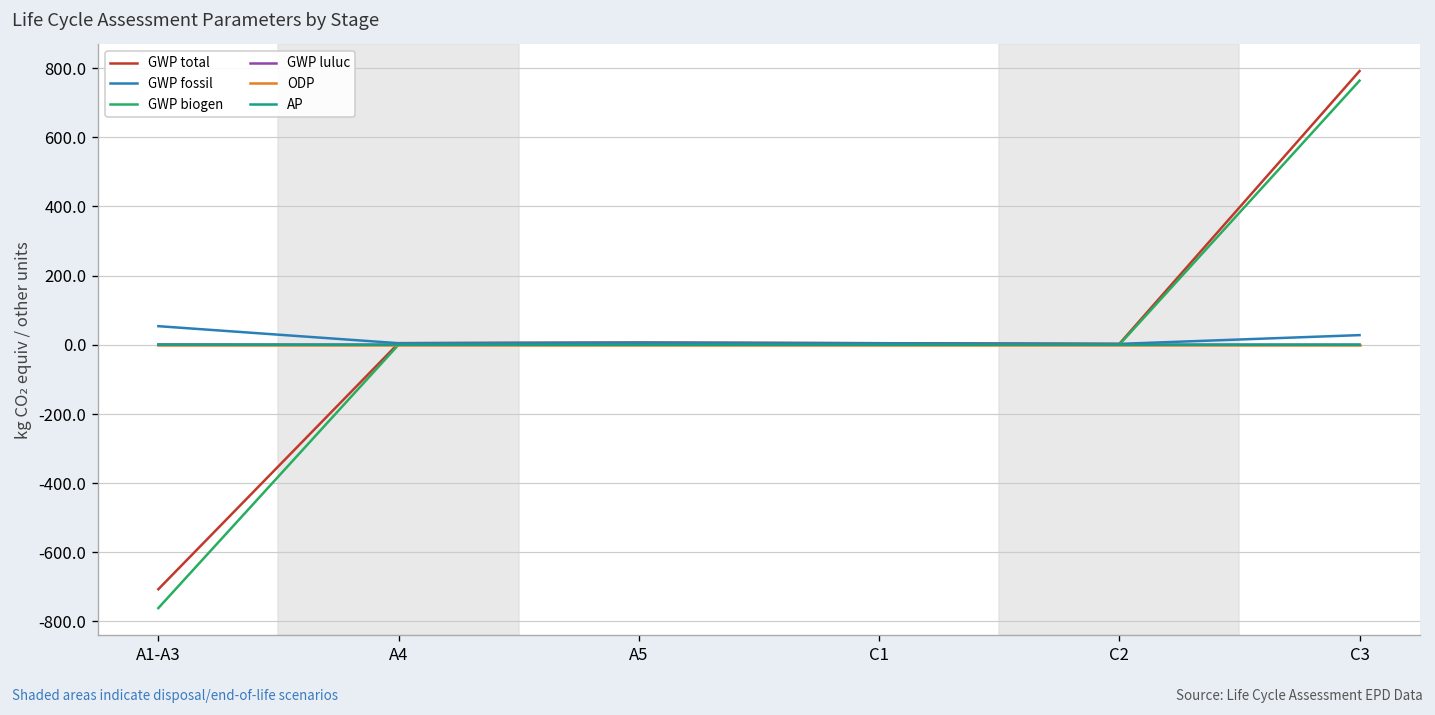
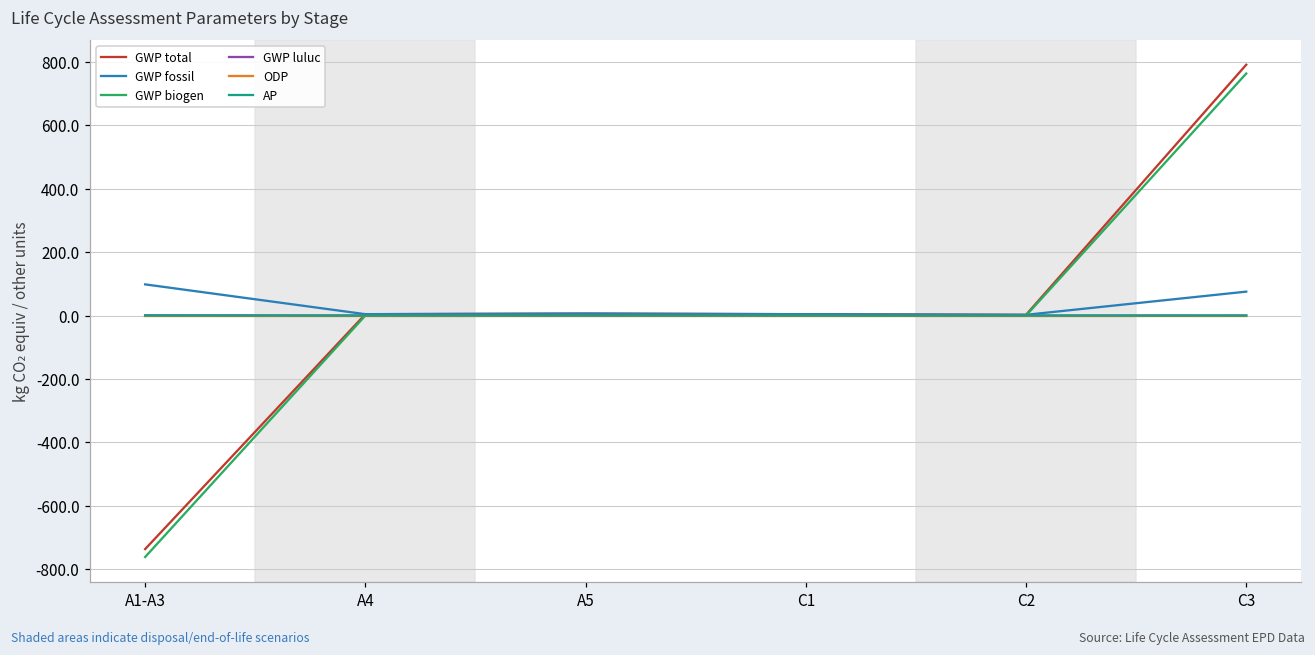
  {
    "GWP total": {
-     "A1-A3": -710,
+     "A1-A3": -740,
      "C3": 790
    },
    "GWP fossil": {
-     "A1-A3": 50,
-     "C3": 30
+     "A1-A3": 100,
+     "C3": 80
    }
  }
